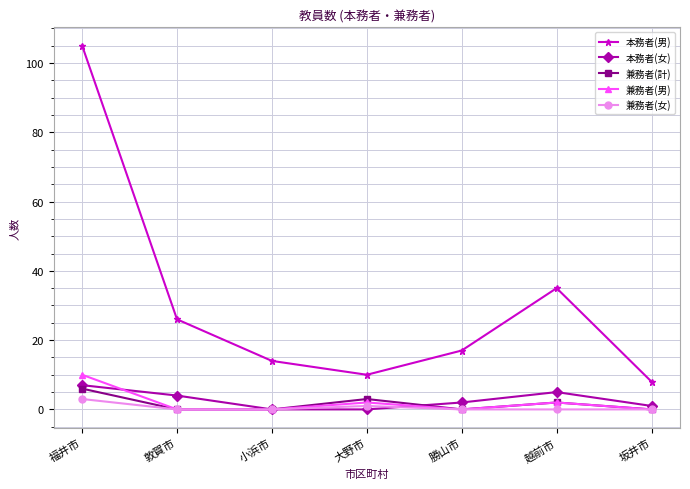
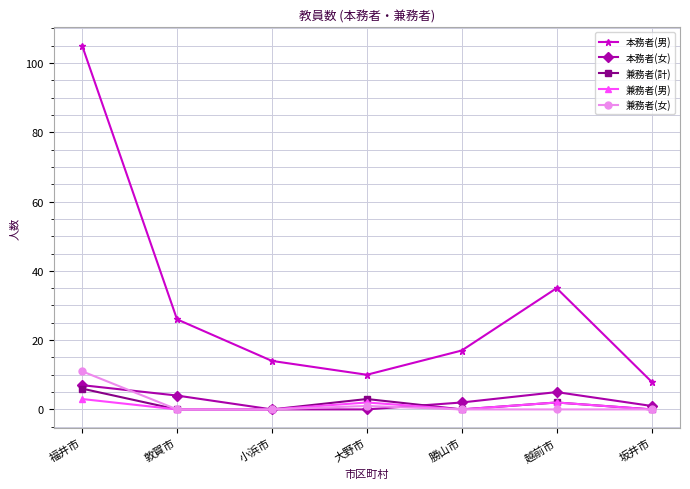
  {
    "兼務者(男)": {
-     "福井市": 10,
+     "福井市": 3,
      "大野市": 2
    },
    "兼務者(女)": {
-     "福井市": 3,
+     "福井市": 11,
      "大野市": 1,
      "越前市": 0
    }
  }
